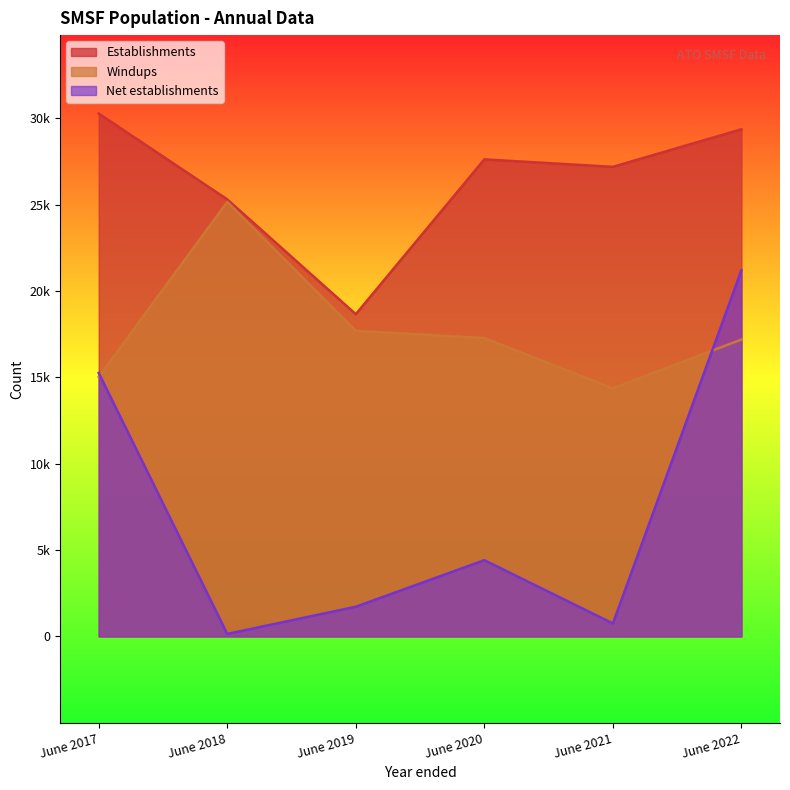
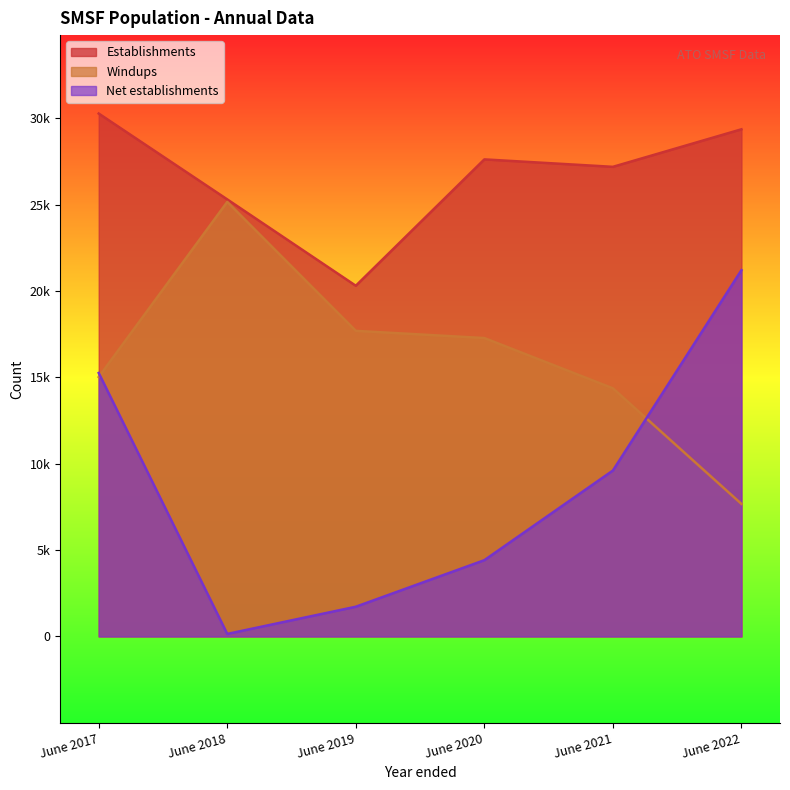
  {
    "Establishments": {
      "June 2017": 30300,
-     "June 2019": 18700,
+     "June 2019": 20300,
      "June 2020": 27600,
      "June 2021": 27200,
      "June 2022": 29400
    },
    "Windups": {
      "June 2017": 15000,
      "June 2019": 17700,
      "June 2020": 17300,
      "June 2021": 14400,
-     "June 2022": 17200
+     "June 2022": 7700
    },
    "Net establishments": {
      "June 2017": 15300,
      "June 2018": 100,
      "June 2019": 1700,
      "June 2020": 4400,
-     "June 2021": 800,
+     "June 2021": 9600,
      "June 2022": 21200
    }
  }
